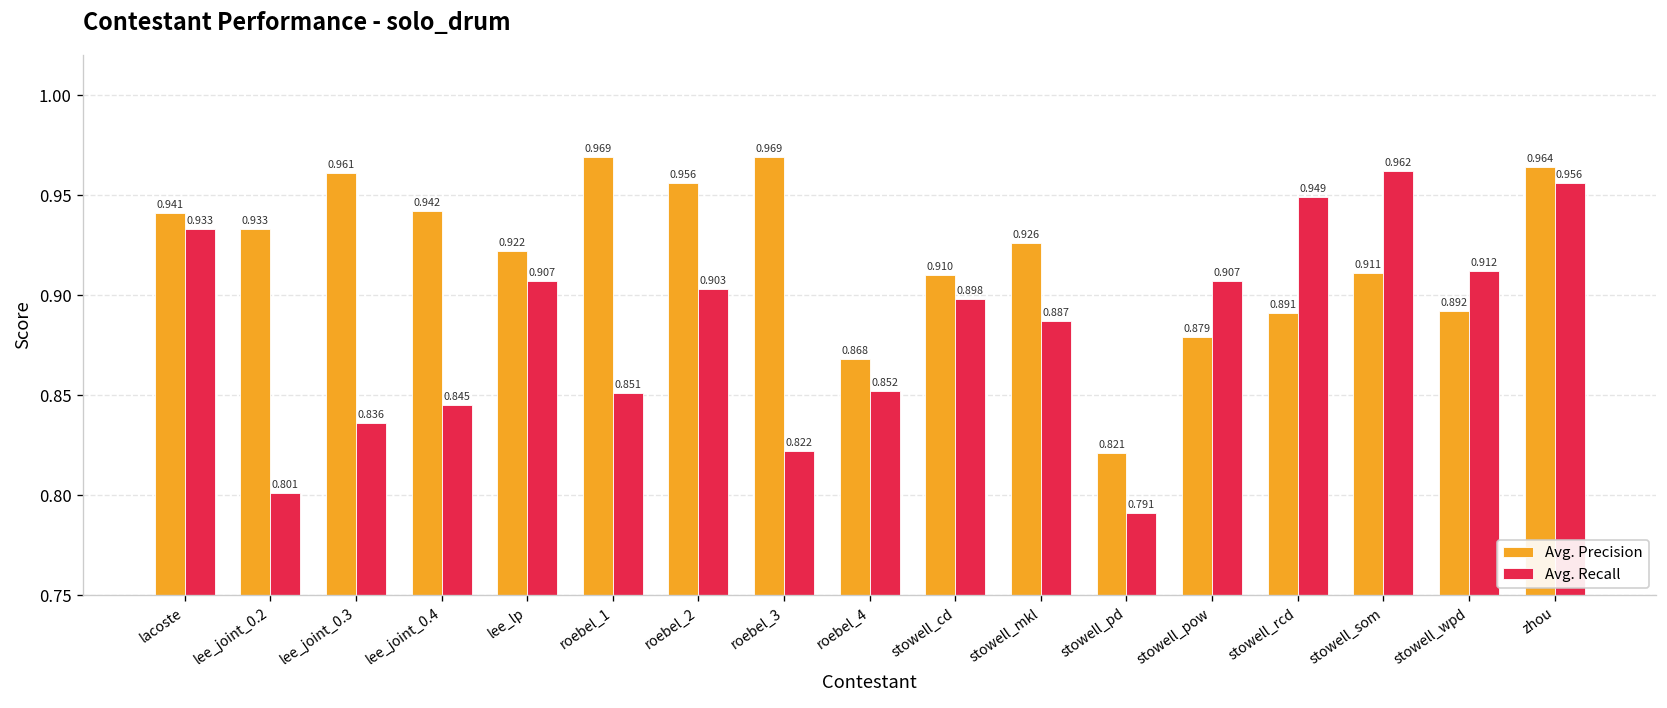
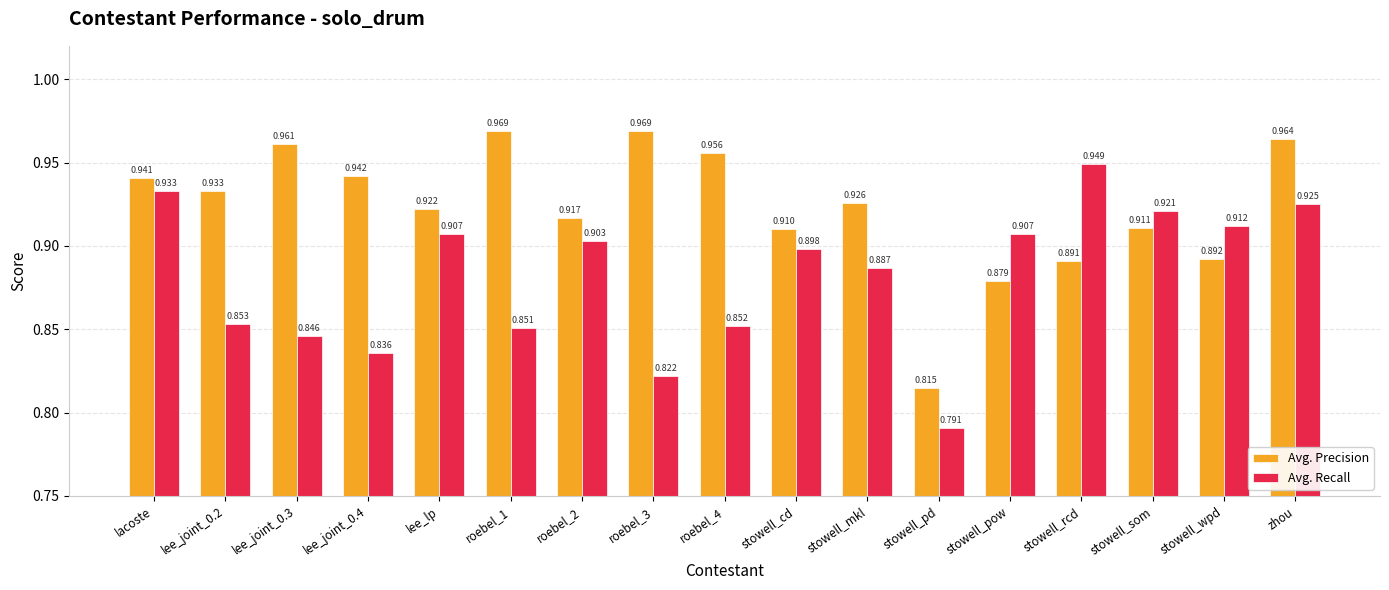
  {
    "Avg. Precision": {
      "lacoste": 0.941,
      "lee_joint_0.2": 0.933,
      "lee_joint_0.3": 0.961,
      "lee_joint_0.4": 0.942,
      "lee_lp": 0.922,
      "roebel_1": 0.969,
-     "roebel_2": 0.956,
+     "roebel_2": 0.917,
      "roebel_3": 0.969,
-     "roebel_4": 0.868,
+     "roebel_4": 0.956,
      "stowell_cd": 0.910,
      "stowell_mkl": 0.926,
-     "stowell_pd": 0.821,
+     "stowell_pd": 0.815,
      "stowell_pow": 0.879,
      "stowell_rcd": 0.891,
      "stowell_som": 0.911,
      "stowell_wpd": 0.892,
      "zhou": 0.964
    },
    "Avg. Recall": {
      "lacoste": 0.933,
-     "lee_joint_0.2": 0.801,
-     "lee_joint_0.3": 0.836,
-     "lee_joint_0.4": 0.845,
+     "lee_joint_0.2": 0.853,
+     "lee_joint_0.3": 0.846,
+     "lee_joint_0.4": 0.836,
      "lee_lp": 0.907,
      "roebel_1": 0.851,
      "roebel_2": 0.903,
      "roebel_3": 0.822,
      "roebel_4": 0.852,
      "stowell_cd": 0.898,
      "stowell_mkl": 0.887,
      "stowell_pd": 0.791,
      "stowell_pow": 0.907,
      "stowell_rcd": 0.949,
-     "stowell_som": 0.962,
+     "stowell_som": 0.921,
      "stowell_wpd": 0.912,
-     "zhou": 0.956
+     "zhou": 0.925
    }
  }
